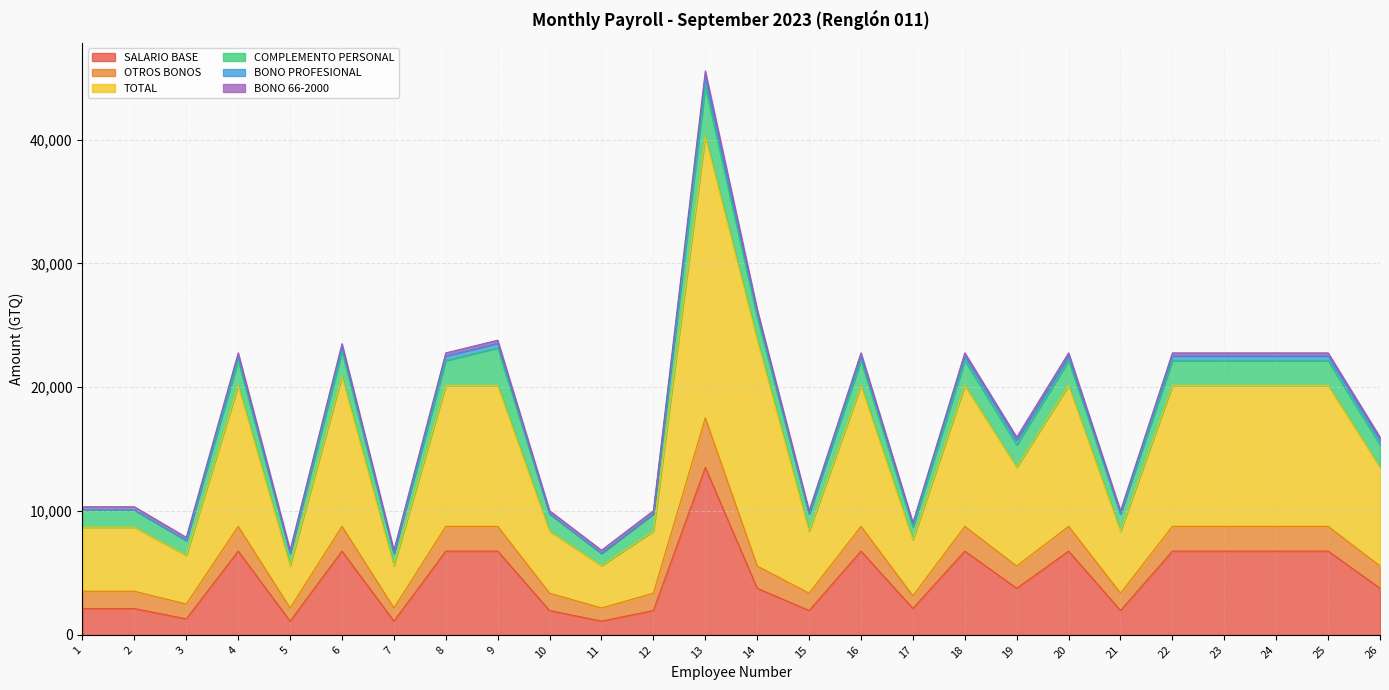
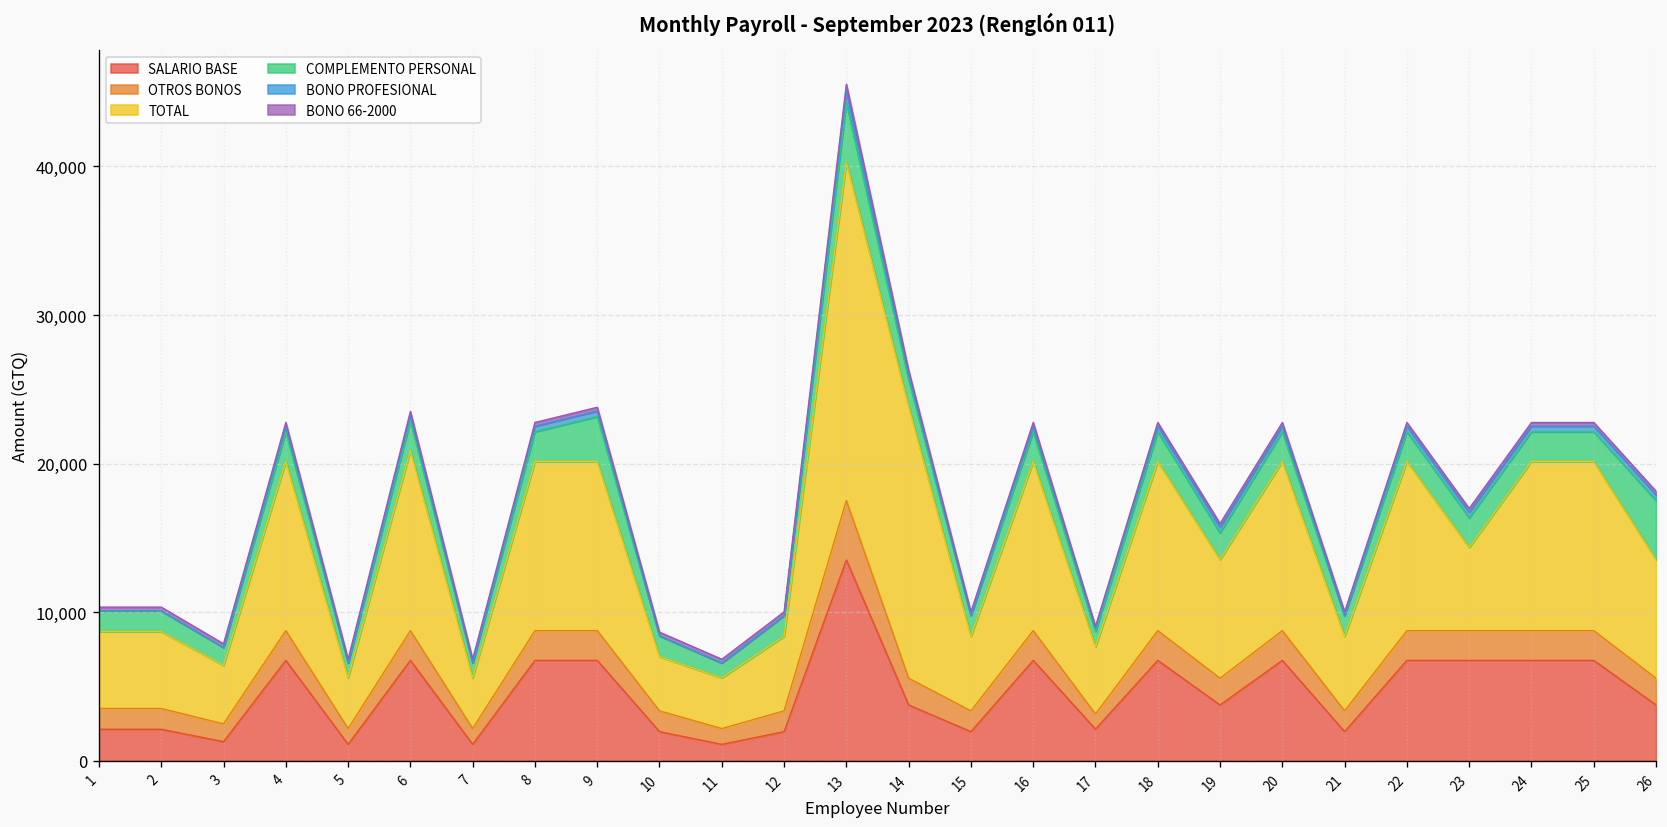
  {
    "TOTAL": {
      "1": "5,200",
      "2": "5,200",
      "3": "3,900",
      "4": "11,400",
      "5": "3,400",
      "6": "12,100",
      "7": "3,400",
      "8": "11,400",
      "9": "11,400",
-     "10": "5,000",
+     "10": "3,600",
      "11": "3,400",
      "12": "5,000",
      "13": "22,800",
      "14": "18,300",
      "15": "5,000",
      "16": "11,400",
      "17": "4,500",
      "18": "11,400",
      "19": "8,000",
      "20": "11,400",
      "21": "5,000",
      "22": "11,400",
-     "23": "11,400",
+     "23": "5,600",
      "24": "11,400",
      "25": "11,400",
      "26": "8,000"
    },
    "COMPLEMENTO PERSONAL": {
      "4": "2,000",
      "6": "2,000",
      "8": "2,000",
      "9": "3,000",
      "13": "4,000",
      "14": "1,800",
      "16": "2,000",
      "17": "1,000",
      "18": "2,000",
      "19": "1,800",
      "20": "2,000",
      "22": "2,000",
      "23": "2,000",
      "24": "2,000",
      "25": "2,000",
-     "26": "1,800"
+     "26": "4,000"
    },
    "BONO PROFESIONAL": {
      "4": "400",
      "6": "400",
      "8": "400",
      "9": "400",
      "13": "800",
      "14": "400",
      "16": "400",
      "18": "400",
      "19": "400",
      "20": "400",
      "22": "400",
      "23": "400",
      "24": "400",
      "25": "400",
      "26": "400"
    },
    "BONO 66-2000": {
      "1": "300",
      "2": "300",
      "3": "300",
      "4": "300",
      "5": "300",
      "6": "300",
      "7": "300",
      "8": "300",
      "9": "300",
      "10": "300",
      "11": "300",
      "12": "300",
      "13": "500",
      "14": "300",
      "15": "300",
      "16": "300",
      "18": "300",
      "19": "300",
      "20": "300",
      "21": "300",
      "22": "300",
      "23": "300",
      "24": "300",
      "25": "300",
      "26": "300"
    }
  }
